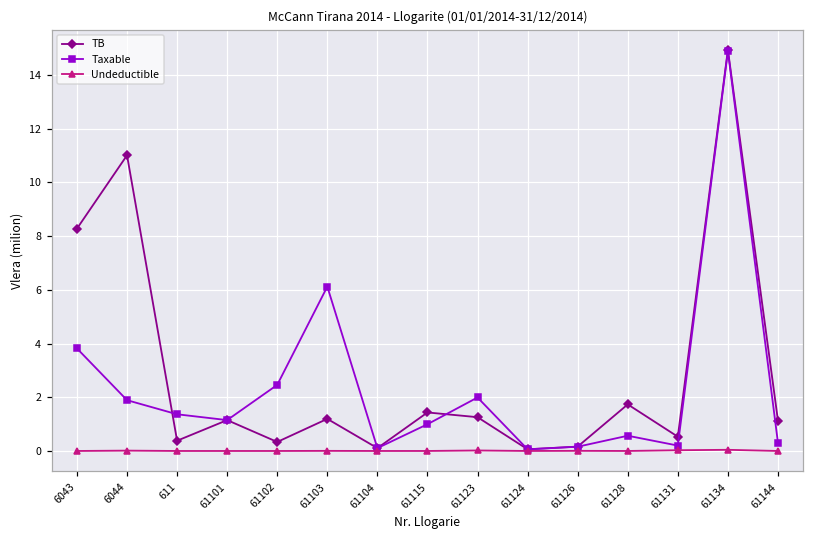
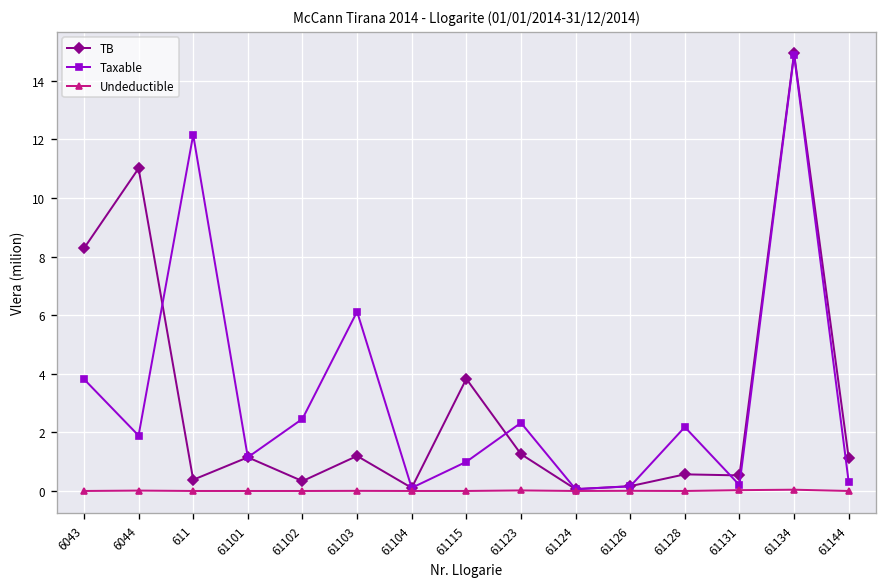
  {
    "TB": {
      "6043": 8.3,
      "6044": 11.0,
      "611": 0.4,
      "61102": 0.3,
      "61103": 1.2,
-     "61115": 1.4,
+     "61115": 3.8,
      "61123": 1.3,
-     "61128": 1.7,
+     "61128": 0.6,
      "61131": 0.5,
      "61144": 1.1
    },
    "Taxable": {
      "6043": 3.8,
      "6044": 1.9,
-     "611": 1.4,
+     "611": 12.2,
      "61102": 2.5,
      "61103": 6.1,
      "61115": 1.0,
-     "61123": 2.0,
-     "61128": 0.6,
+     "61123": 2.3,
+     "61128": 2.2,
      "61131": 0.2,
      "61144": 0.3
    },
    "Undeductible": {
      "6043": 0.0,
      "6044": 0.0,
      "611": 0.0,
      "61101": 0.0,
      "61102": 0.0,
      "61103": 0.0,
      "61104": 0.0,
      "61115": 0.0,
      "61123": 0.0,
      "61126": 0.0,
      "61128": 0.0,
      "61131": 0.0,
      "61134": 0.0,
      "61144": 0.0
    }
  }
